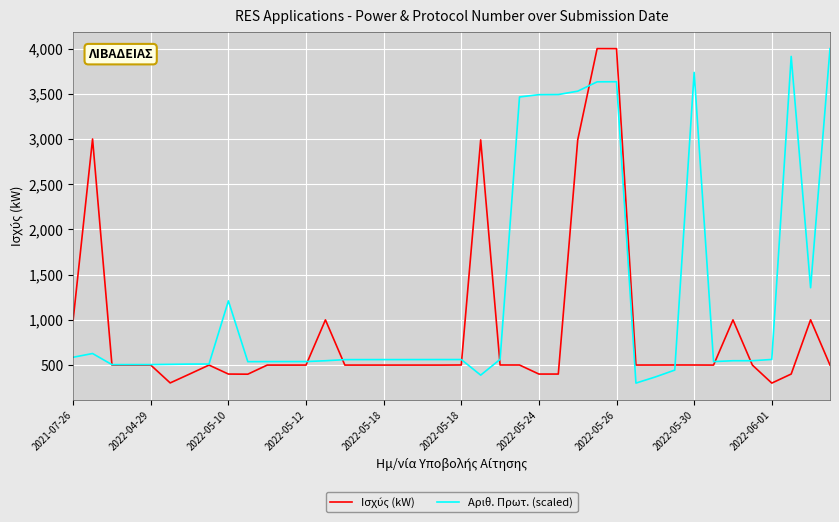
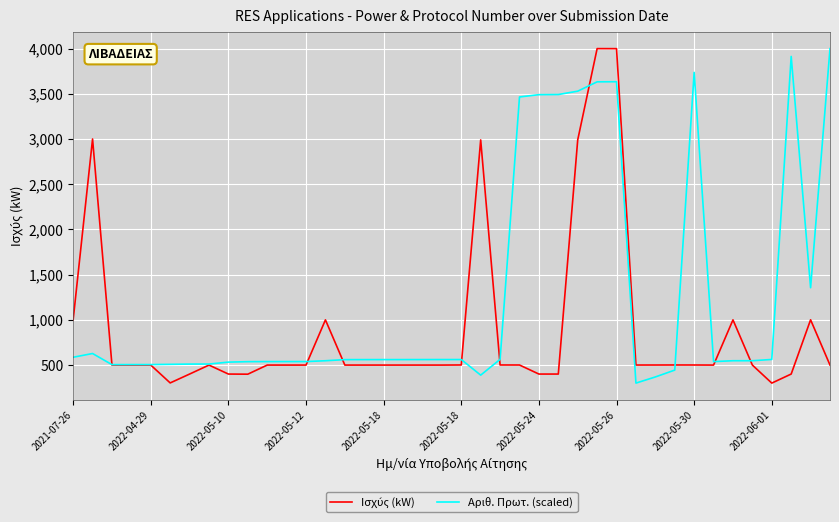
  {
    "Ισχύς (kW)": {
      "2021-07-26": "1,000",
      "2022-05-10": "400"
    },
    "Αριθ. Πρωτ. (scaled)": {
      "2021-07-26": "600",
-     "2022-05-10": "1,200"
+     "2022-05-10": "500"
    }
  }
